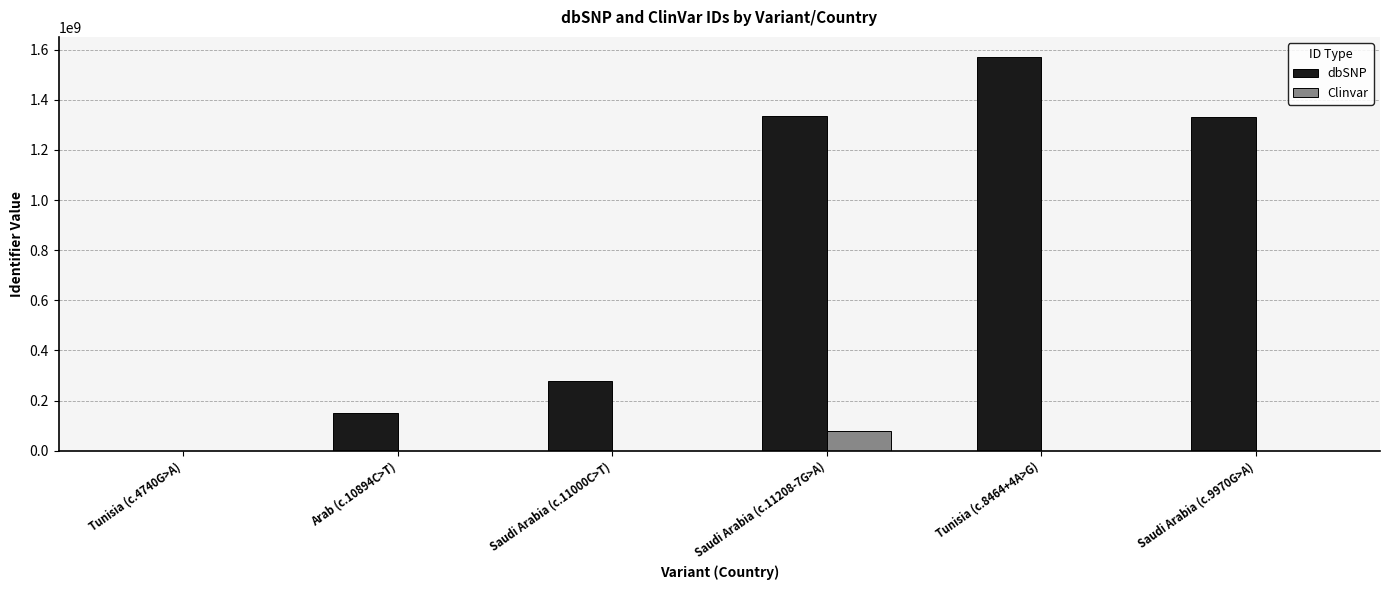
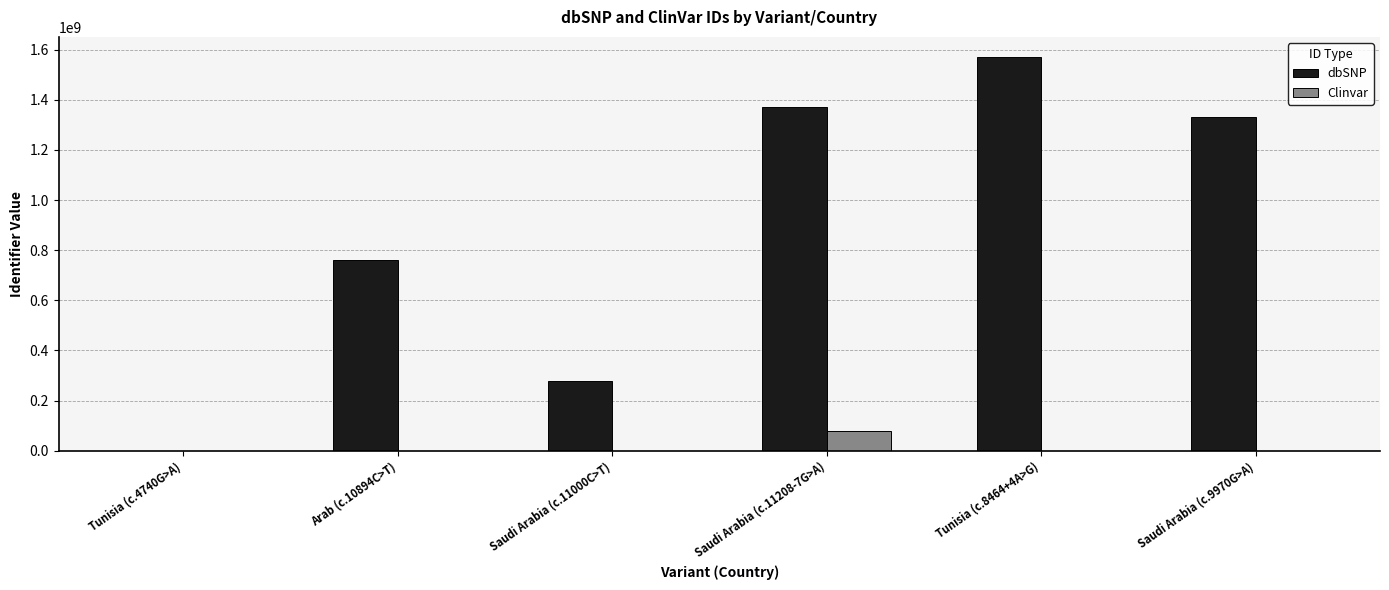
  {
    "dbSNP": {
      "Tunisia (c.4740G>A)": 0,
-     "Arab (c.10894C>T)": 150000000,
+     "Arab (c.10894C>T)": 760000000,
      "Saudi Arabia (c.11000C>T)": 280000000,
-     "Saudi Arabia (c.11208-7G>A)": 1340000000,
+     "Saudi Arabia (c.11208-7G>A)": 1370000000,
      "Tunisia (c.8464+4A>G)": 1570000000,
      "Saudi Arabia (c.9970G>A)": 1330000000
    },
    "Clinvar": {
      "Tunisia (c.4740G>A)": 0,
      "Saudi Arabia (c.11000C>T)": 0,
      "Saudi Arabia (c.11208-7G>A)": 80000000
    }
  }
